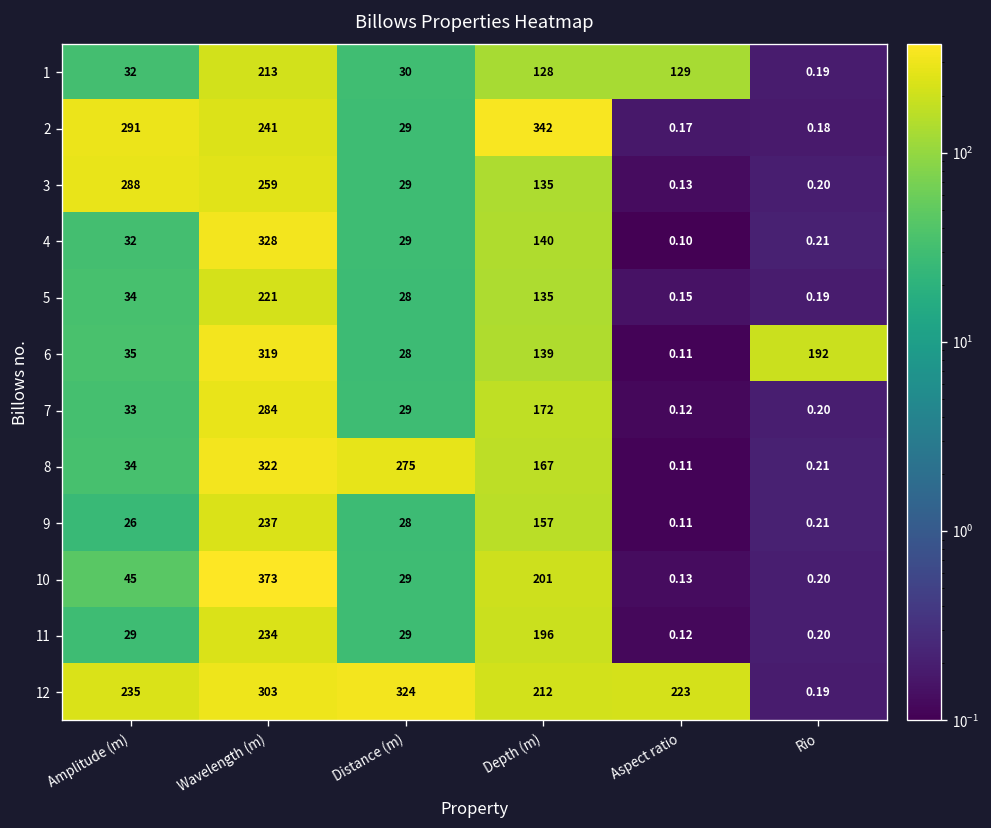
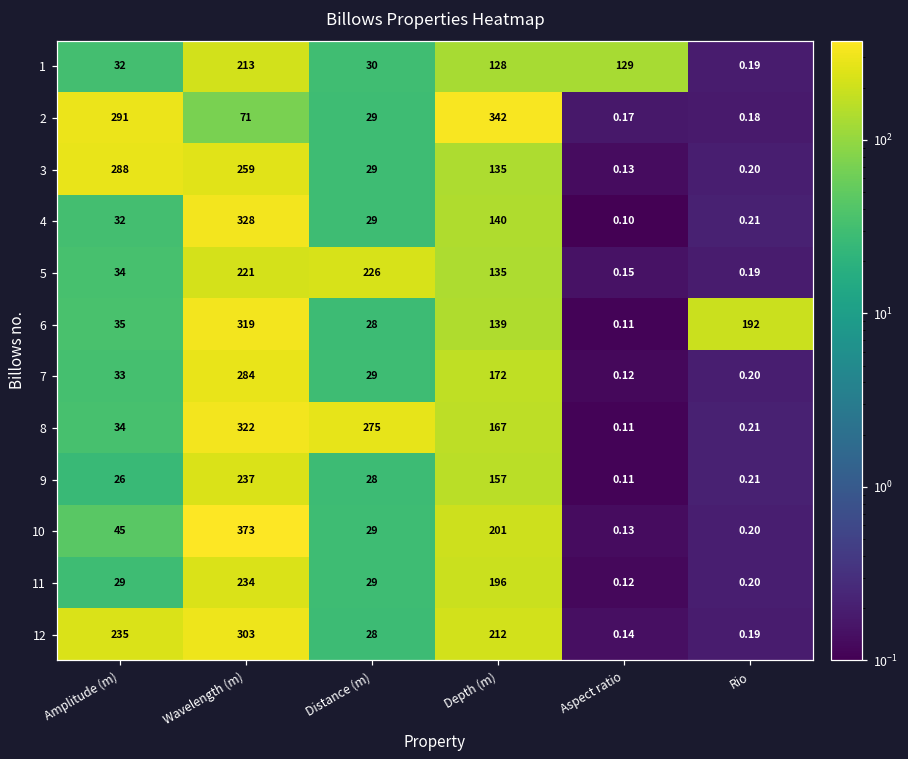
  {
    "1": {
      "Amplitude (m)": 32,
      "Wavelength (m)": 213,
      "Distance (m)": 30,
      "Depth (m)": 128,
      "Aspect ratio": 129,
      "Rio": 0.19
    },
    "2": {
      "Amplitude (m)": 291,
-     "Wavelength (m)": 241,
+     "Wavelength (m)": 71,
      "Distance (m)": 29,
      "Depth (m)": 342,
      "Aspect ratio": 0.17,
      "Rio": 0.18
    },
    "3": {
      "Amplitude (m)": 288,
      "Wavelength (m)": 259,
      "Distance (m)": 29,
      "Depth (m)": 135,
      "Aspect ratio": 0.13,
      "Rio": 0.20
    },
    "4": {
      "Amplitude (m)": 32,
      "Wavelength (m)": 328,
      "Distance (m)": 29,
      "Depth (m)": 140,
      "Aspect ratio": 0.10,
      "Rio": 0.21
    },
    "5": {
      "Amplitude (m)": 34,
      "Wavelength (m)": 221,
-     "Distance (m)": 28,
+     "Distance (m)": 226,
      "Depth (m)": 135,
      "Aspect ratio": 0.15,
      "Rio": 0.19
    },
    "6": {
      "Amplitude (m)": 35,
      "Wavelength (m)": 319,
      "Distance (m)": 28,
      "Depth (m)": 139,
      "Aspect ratio": 0.11,
      "Rio": 192
    },
    "7": {
      "Amplitude (m)": 33,
      "Wavelength (m)": 284,
      "Distance (m)": 29,
      "Depth (m)": 172,
      "Aspect ratio": 0.12,
      "Rio": 0.20
    },
    "8": {
      "Amplitude (m)": 34,
      "Wavelength (m)": 322,
      "Distance (m)": 275,
      "Depth (m)": 167,
      "Aspect ratio": 0.11,
      "Rio": 0.21
    },
    "9": {
      "Amplitude (m)": 26,
      "Wavelength (m)": 237,
      "Distance (m)": 28,
      "Depth (m)": 157,
      "Aspect ratio": 0.11,
      "Rio": 0.21
    },
    "10": {
      "Amplitude (m)": 45,
      "Wavelength (m)": 373,
      "Distance (m)": 29,
      "Depth (m)": 201,
      "Aspect ratio": 0.13,
      "Rio": 0.20
    },
    "11": {
      "Amplitude (m)": 29,
      "Wavelength (m)": 234,
      "Distance (m)": 29,
      "Depth (m)": 196,
      "Aspect ratio": 0.12,
      "Rio": 0.20
    },
    "12": {
      "Amplitude (m)": 235,
      "Wavelength (m)": 303,
-     "Distance (m)": 324,
+     "Distance (m)": 28,
      "Depth (m)": 212,
-     "Aspect ratio": 223,
+     "Aspect ratio": 0.14,
      "Rio": 0.19
    }
  }
